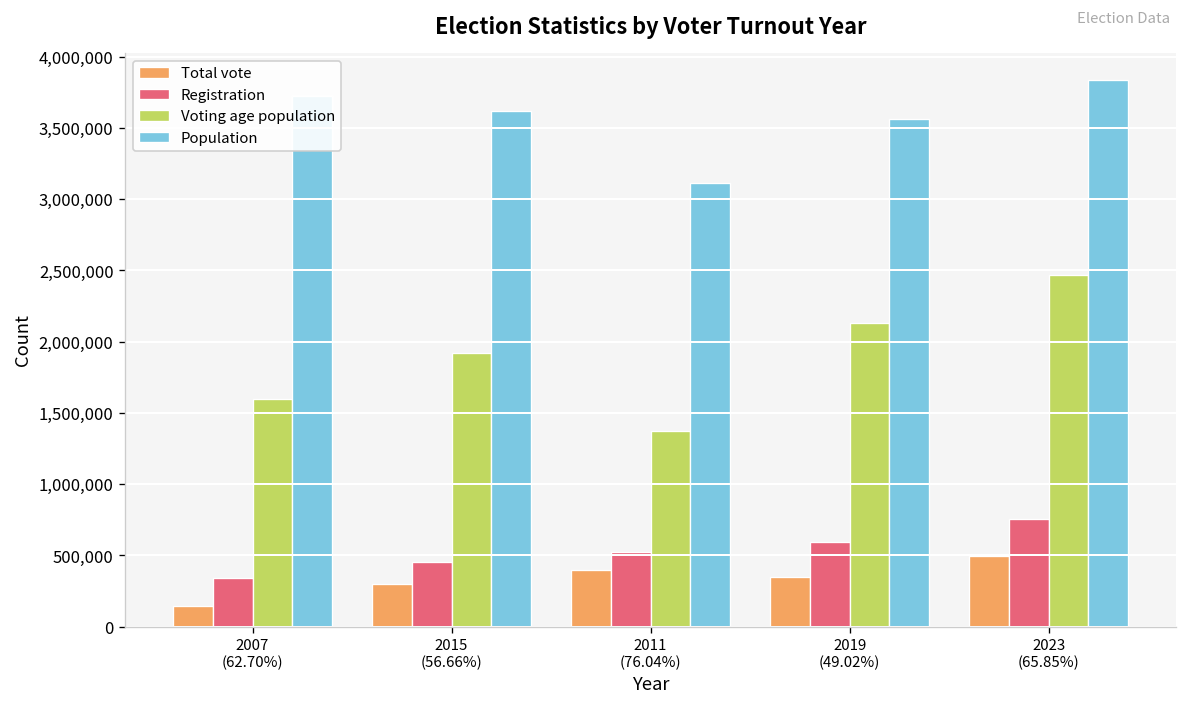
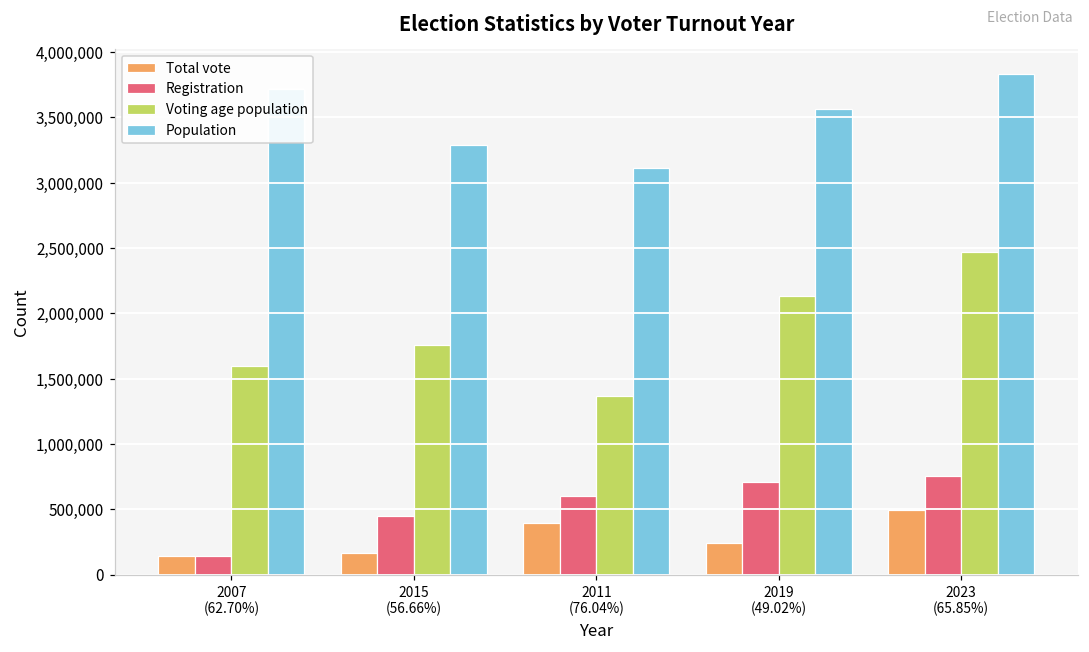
  {
    "Total vote": {
      "2007 (62.70%)": "140,000",
-     "2015 (56.66%)": "300,000",
+     "2015 (56.66%)": "170,000",
      "2011 (76.04%)": "400,000",
-     "2019 (49.02%)": "350,000",
+     "2019 (49.02%)": "240,000",
      "2023 (65.85%)": "500,000"
    },
    "Registration": {
-     "2007 (62.70%)": "340,000",
+     "2007 (62.70%)": "150,000",
      "2015 (56.66%)": "450,000",
-     "2011 (76.04%)": "520,000",
-     "2019 (49.02%)": "590,000",
+     "2011 (76.04%)": "600,000",
+     "2019 (49.02%)": "710,000",
      "2023 (65.85%)": "750,000"
    },
    "Voting age population": {
      "2007 (62.70%)": "1,600,000",
-     "2015 (56.66%)": "1,920,000",
+     "2015 (56.66%)": "1,760,000",
      "2011 (76.04%)": "1,370,000",
      "2019 (49.02%)": "2,130,000",
      "2023 (65.85%)": "2,470,000"
    },
    "Population": {
-     "2015 (56.66%)": "3,620,000",
+     "2015 (56.66%)": "3,290,000",
      "2011 (76.04%)": "3,110,000",
      "2019 (49.02%)": "3,560,000",
      "2023 (65.85%)": "3,830,000"
    }
  }
